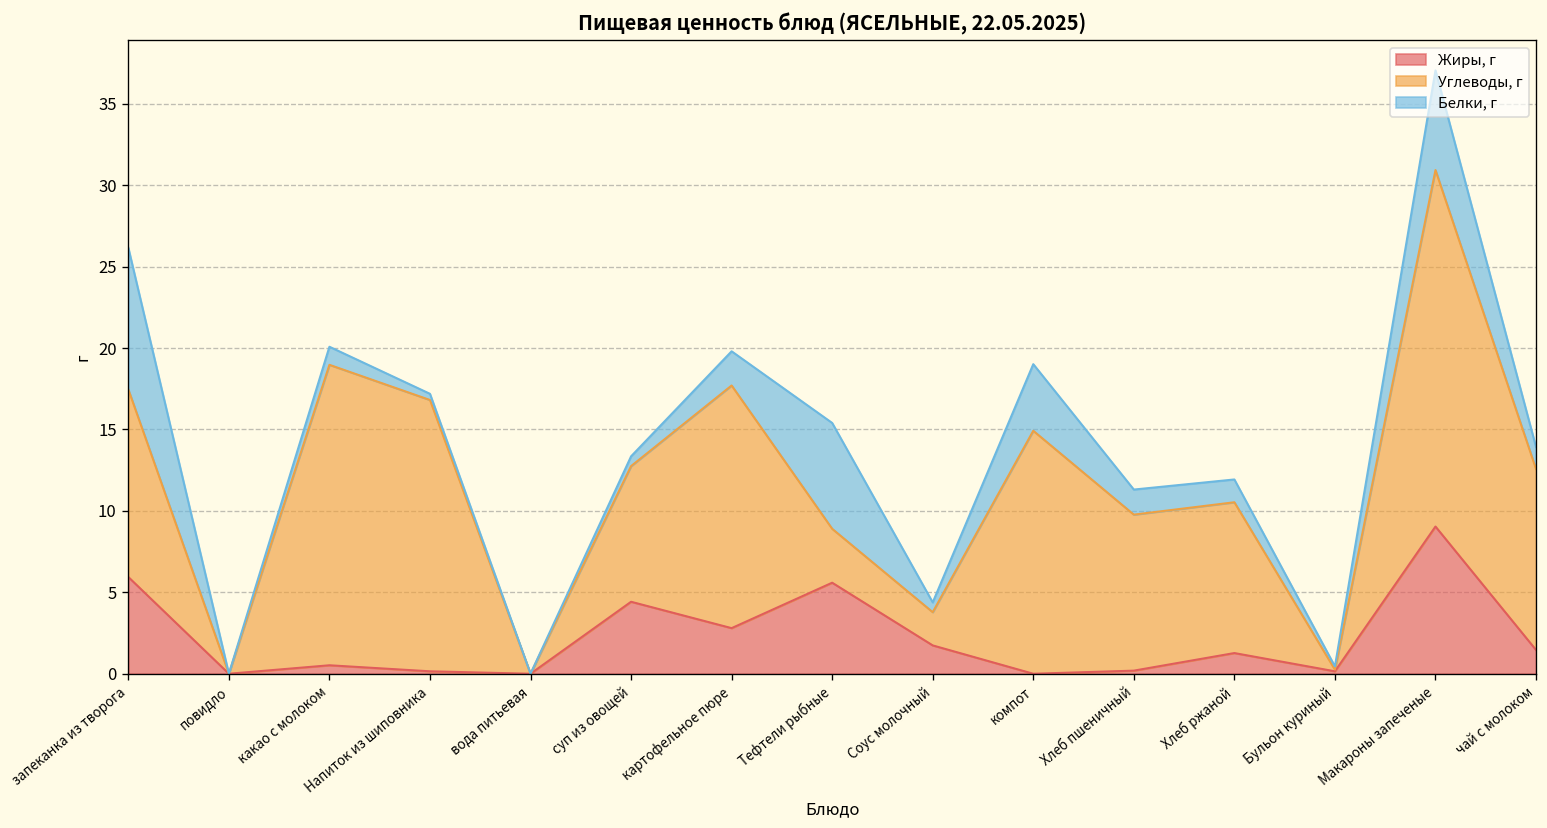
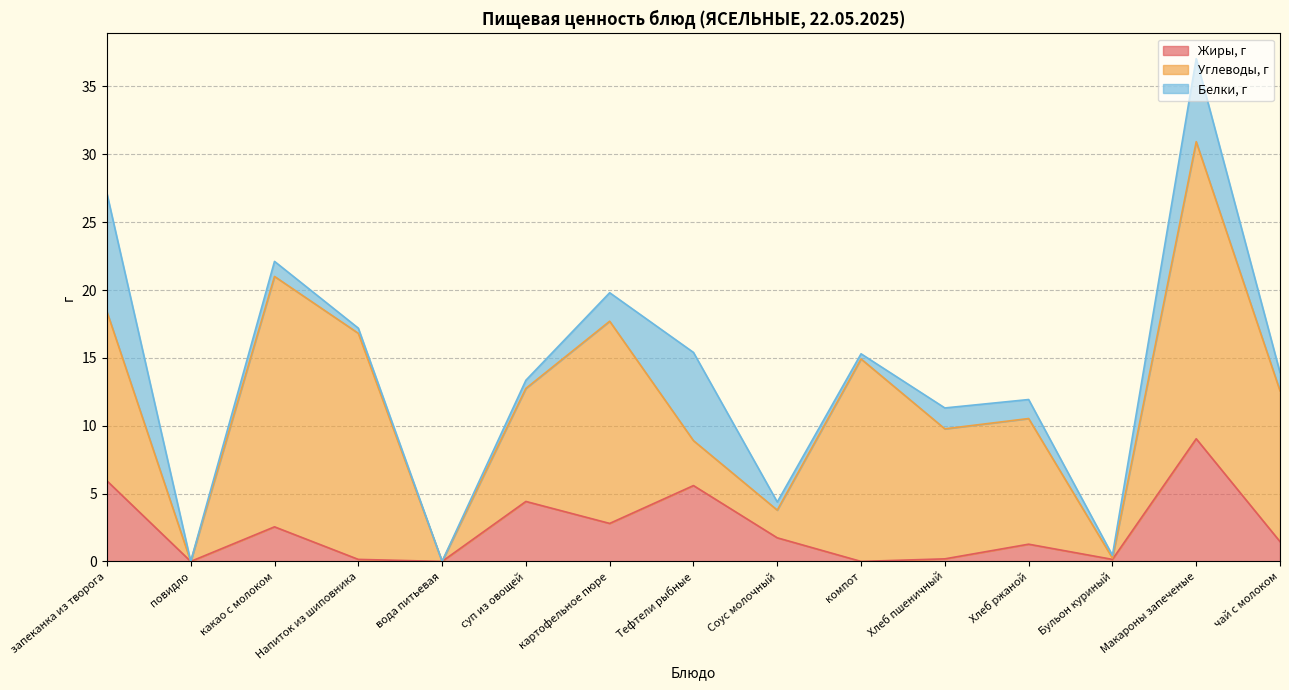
  {
    "Жиры, г": {
      "запеканка из творога": 5.9,
-     "какао с молоком": 0.5,
+     "какао с молоком": 2.6,
      "Напиток из шиповника": 0.2,
      "суп из овощей": 4.4,
      "картофельное пюре": 2.8,
      "Тефтели рыбные": 5.6,
      "Соус молочный": 1.7,
      "компот": 0.0,
      "Хлеб пшеничный": 0.2,
      "Хлеб ржаной": 1.3,
      "Макароны запеченые": 9.0,
      "чай с молоком": 1.5
    },
    "Углеводы, г": {
-     "запеканка из творога": 11.5,
+     "запеканка из творога": 12.5,
      "какао с молоком": 18.5,
      "Напиток из шиповника": 16.7,
      "суп из овощей": 8.3,
      "картофельное пюре": 14.9,
      "Тефтели рыбные": 3.3,
      "Соус молочный": 2.0,
      "компот": 14.9,
      "Хлеб пшеничный": 9.6,
      "Хлеб ржаной": 9.3,
      "Макароны запеченые": 21.9,
      "чай с молоком": 11.1
    },
    "Белки, г": {
      "запеканка из творога": 8.7,
      "какао с молоком": 1.1,
      "Напиток из шиповника": 0.4,
      "суп из овощей": 0.6,
      "картофельное пюре": 2.1,
      "Тефтели рыбные": 6.5,
      "Соус молочный": 0.6,
-     "компот": 4.1,
+     "компот": 0.4,
      "Хлеб пшеничный": 1.5,
      "Хлеб ржаной": 1.4,
      "Бульон куриный": 0.2,
      "чай с молоком": 1.3
    }
  }
